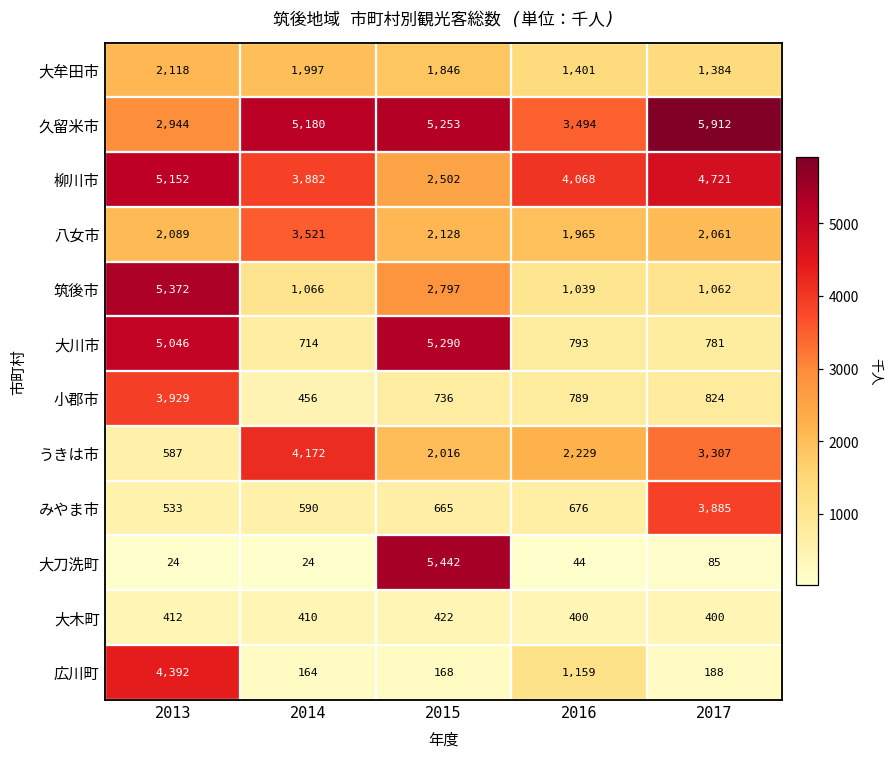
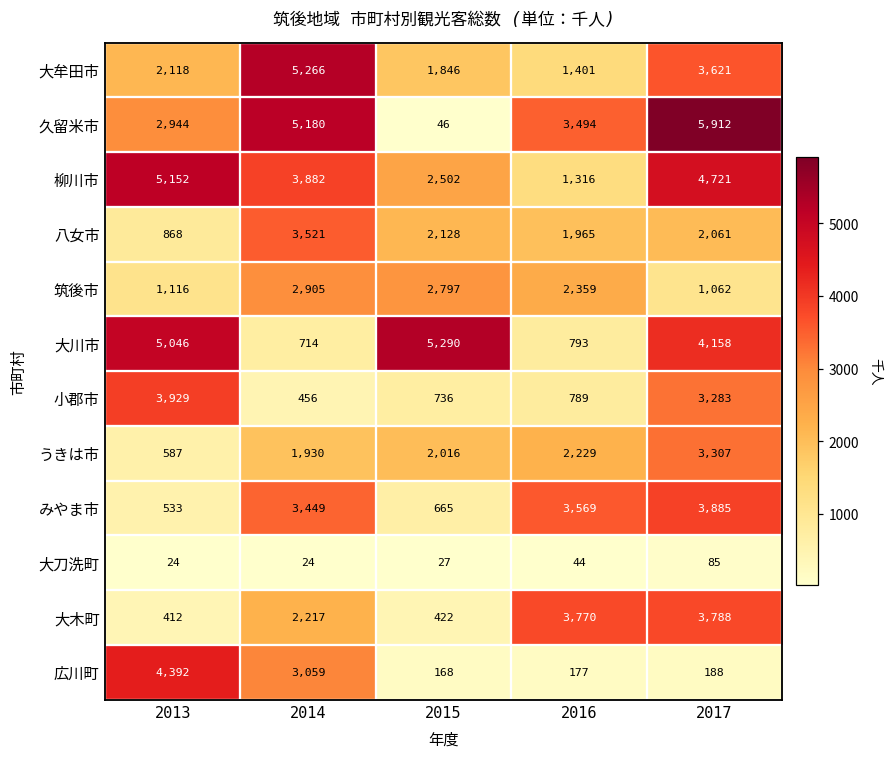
  {
    "大牟田市": {
      "2013": "2,118",
-     "2014": "1,997",
+     "2014": "5,266",
      "2015": "1,846",
      "2016": "1,401",
-     "2017": "1,384"
+     "2017": "3,621"
    },
    "久留米市": {
      "2013": "2,944",
      "2014": "5,180",
-     "2015": "5,253",
+     "2015": "46",
      "2016": "3,494",
      "2017": "5,912"
    },
    "柳川市": {
      "2013": "5,152",
      "2014": "3,882",
      "2015": "2,502",
-     "2016": "4,068",
+     "2016": "1,316",
      "2017": "4,721"
    },
    "八女市": {
-     "2013": "2,089",
+     "2013": "868",
      "2014": "3,521",
      "2015": "2,128",
      "2016": "1,965",
      "2017": "2,061"
    },
    "筑後市": {
-     "2013": "5,372",
-     "2014": "1,066",
+     "2013": "1,116",
+     "2014": "2,905",
      "2015": "2,797",
-     "2016": "1,039",
+     "2016": "2,359",
      "2017": "1,062"
    },
    "大川市": {
      "2013": "5,046",
      "2014": "714",
      "2015": "5,290",
      "2016": "793",
-     "2017": "781"
+     "2017": "4,158"
    },
    "小郡市": {
      "2013": "3,929",
      "2014": "456",
      "2015": "736",
      "2016": "789",
-     "2017": "824"
+     "2017": "3,283"
    },
    "うきは市": {
      "2013": "587",
-     "2014": "4,172",
+     "2014": "1,930",
      "2015": "2,016",
      "2016": "2,229",
      "2017": "3,307"
    },
    "みやま市": {
      "2013": "533",
-     "2014": "590",
+     "2014": "3,449",
      "2015": "665",
-     "2016": "676",
+     "2016": "3,569",
      "2017": "3,885"
    },
    "大刀洗町": {
      "2013": "24",
      "2014": "24",
-     "2015": "5,442",
+     "2015": "27",
      "2016": "44",
      "2017": "85"
    },
    "大木町": {
      "2013": "412",
-     "2014": "410",
+     "2014": "2,217",
      "2015": "422",
-     "2016": "400",
-     "2017": "400"
+     "2016": "3,770",
+     "2017": "3,788"
    },
    "広川町": {
      "2013": "4,392",
-     "2014": "164",
+     "2014": "3,059",
      "2015": "168",
-     "2016": "1,159",
+     "2016": "177",
      "2017": "188"
    }
  }
